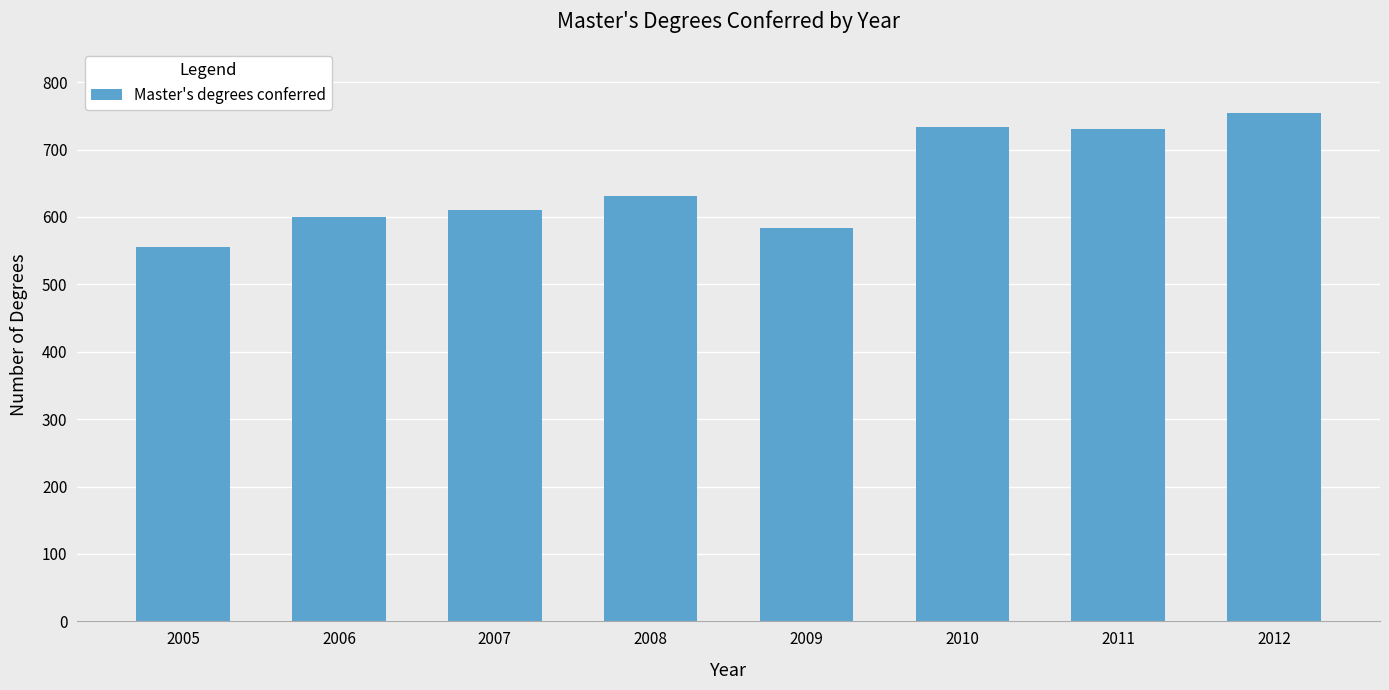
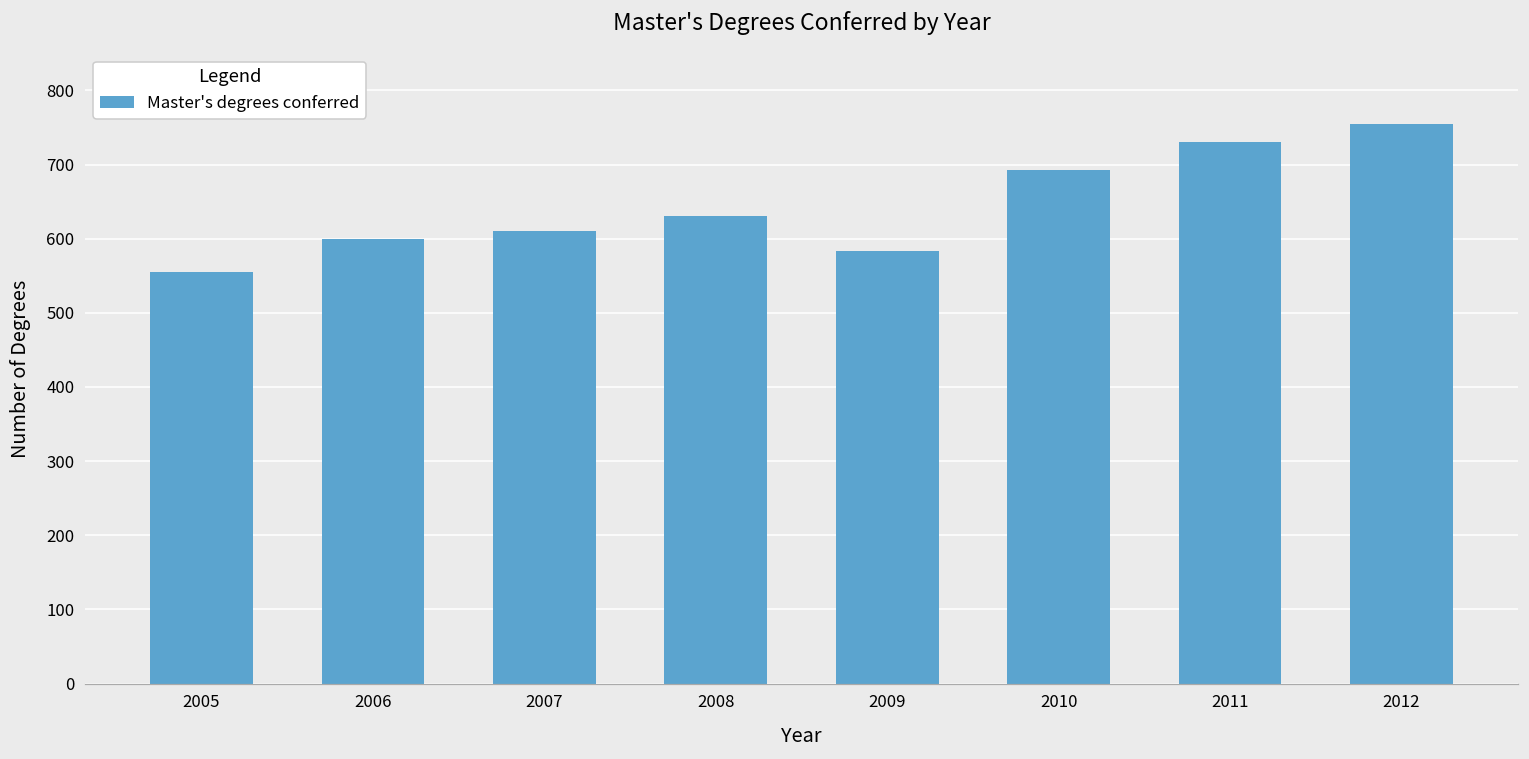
  {
    "2005": 560,
    "2006": 600,
    "2007": 610,
    "2008": 630,
    "2009": 580,
-   "2010": 730,
+   "2010": 690,
    "2011": 730,
    "2012": 750
  }
